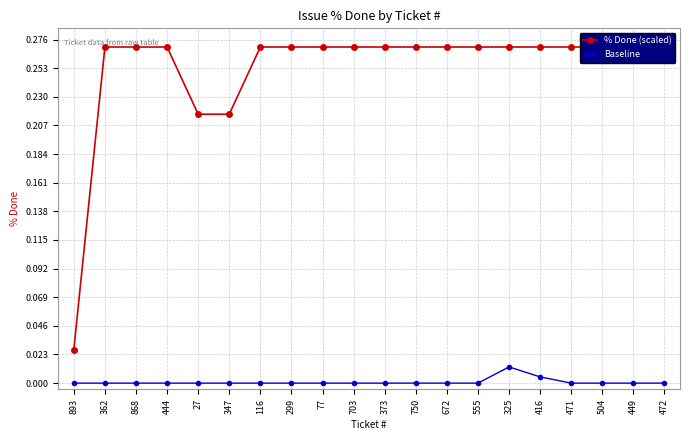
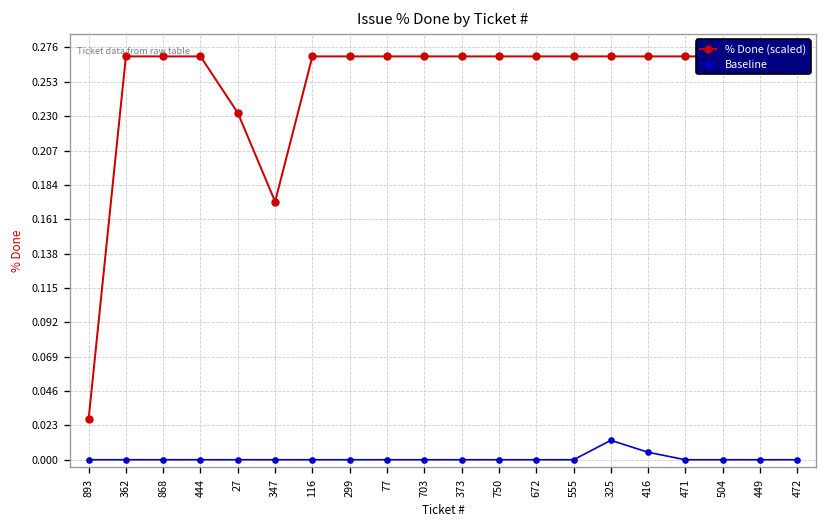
  {
    "% Done (scaled)": {
      "893": 0.027,
      "362": 0.270,
      "868": 0.270,
      "444": 0.270,
-     "27": 0.216,
-     "347": 0.216,
+     "27": 0.232,
+     "347": 0.173,
      "116": 0.270,
      "299": 0.270,
      "77": 0.270,
      "703": 0.270,
      "373": 0.270,
      "750": 0.270,
      "672": 0.270,
      "555": 0.270,
      "325": 0.270,
      "416": 0.270,
      "471": 0.270
    },
    "Baseline": {
      "893": 0.000,
      "362": 0.000,
      "868": 0.000,
      "444": 0.000,
      "27": 0.000,
      "347": 0.000,
      "116": 0.000,
      "299": 0.000,
      "77": 0.000,
      "703": 0.000,
      "373": 0.000,
      "750": 0.000,
      "672": 0.000,
      "555": 0.000,
      "325": 0.013,
      "416": 0.005,
      "471": 0.000,
      "504": 0.000,
      "449": 0.000,
      "472": 0.000
    }
  }
